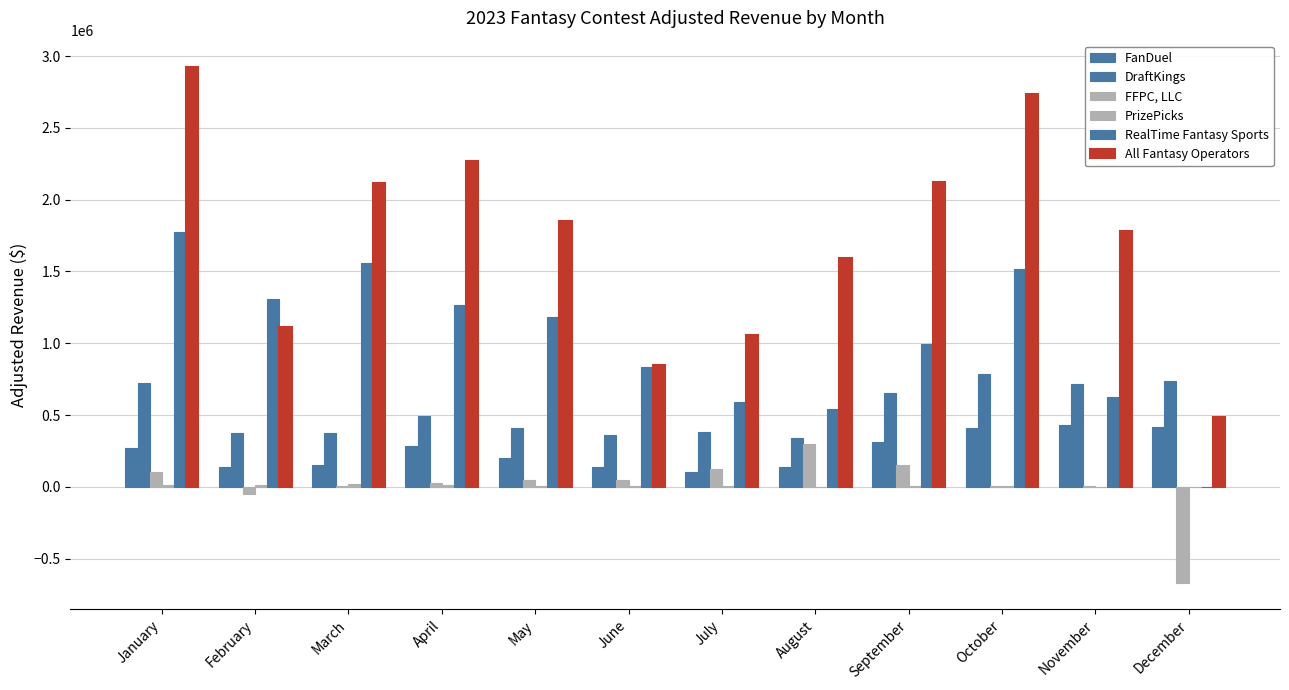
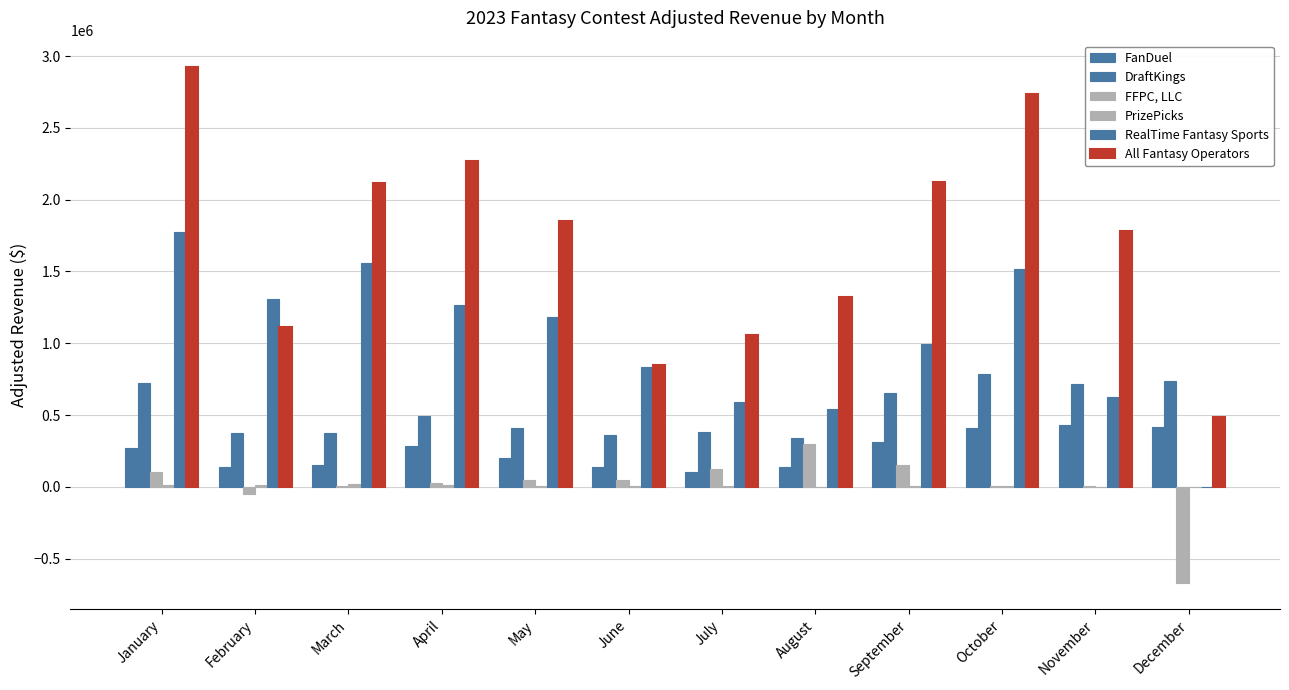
  {
    "All Fantasy Operators": {
      "January": 2930000,
      "February": 1110000,
      "March": 2110000,
      "April": 2270000,
      "May": 1850000,
      "June": 850000,
      "July": 1060000,
-     "August": 1590000,
+     "August": 1320000,
      "September": 2120000,
      "October": 2730000,
      "November": 1780000,
      "December": 480000
    }
  }
